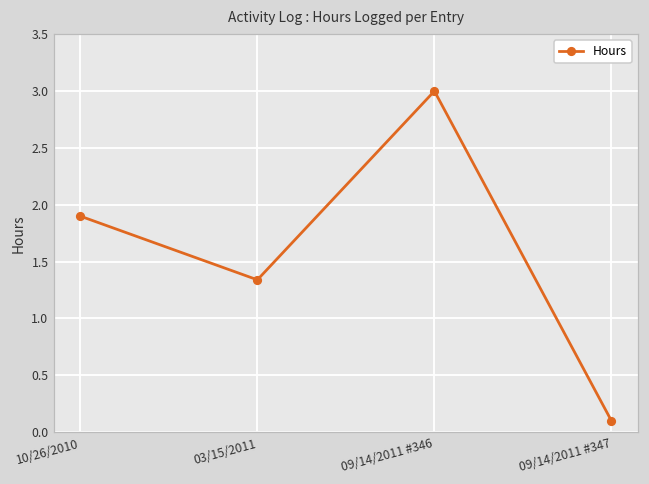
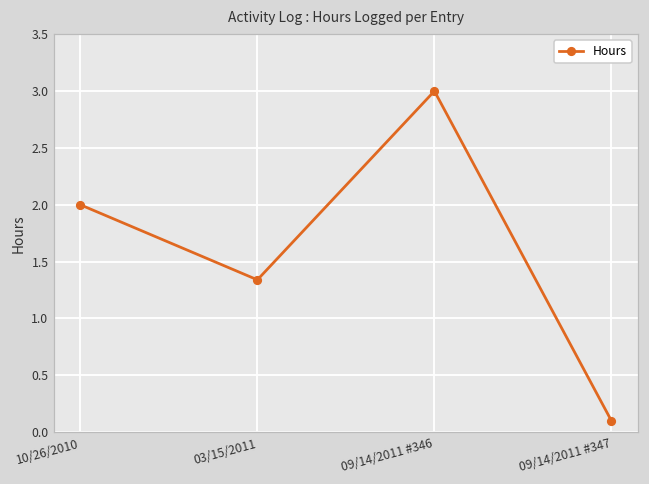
  {
-   "10/26/2010": 1.9,
+   "10/26/2010": 2.0,
    "03/15/2011": 1.34,
    "09/14/2011 #346": 3.0,
    "09/14/2011 #347": 0.1
  }
